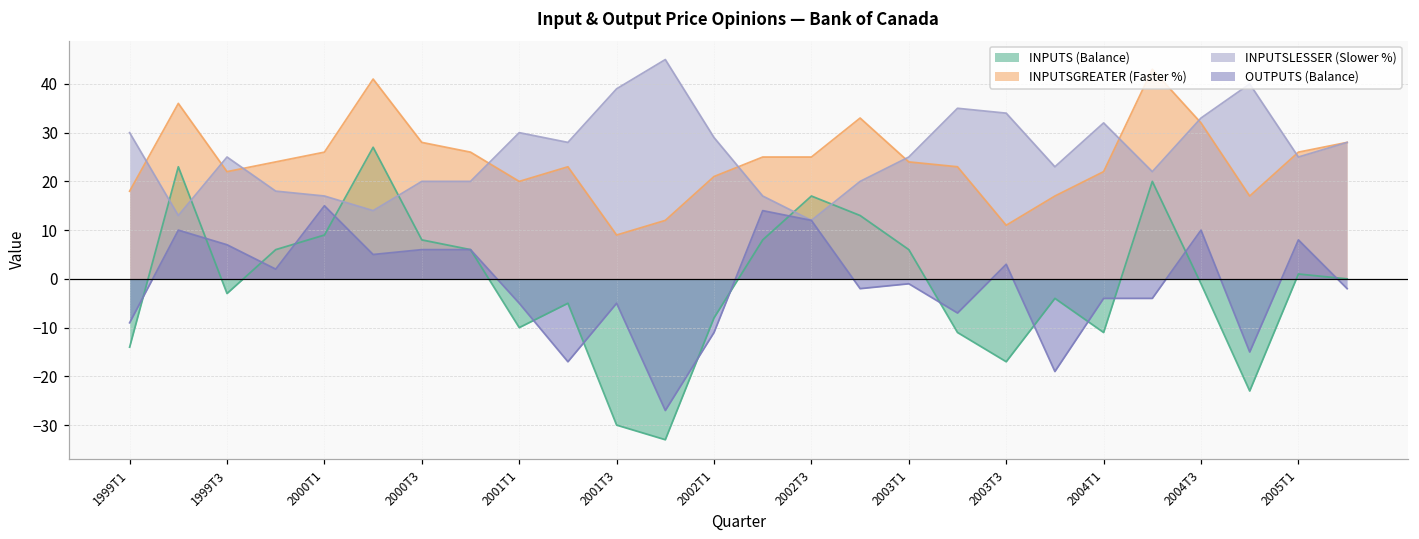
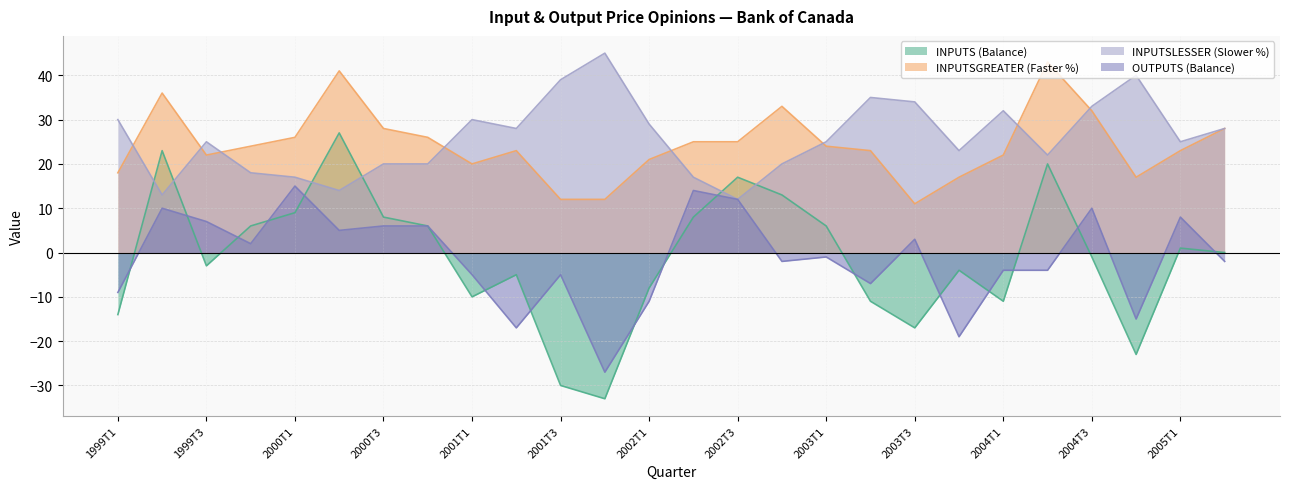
  {
    "INPUTSGREATER (Faster %)": {
      "1999T1": 18,
      "1999T3": 22,
      "2000T1": 26,
      "2000T3": 28,
      "2001T1": 20,
-     "2001T3": 9,
+     "2001T3": 12,
      "2002T1": 21,
      "2002T3": 25,
      "2003T1": 24,
      "2003T3": 11,
      "2004T1": 22,
      "2004T3": 32,
-     "2005T1": 26
+     "2005T1": 23
    }
  }
